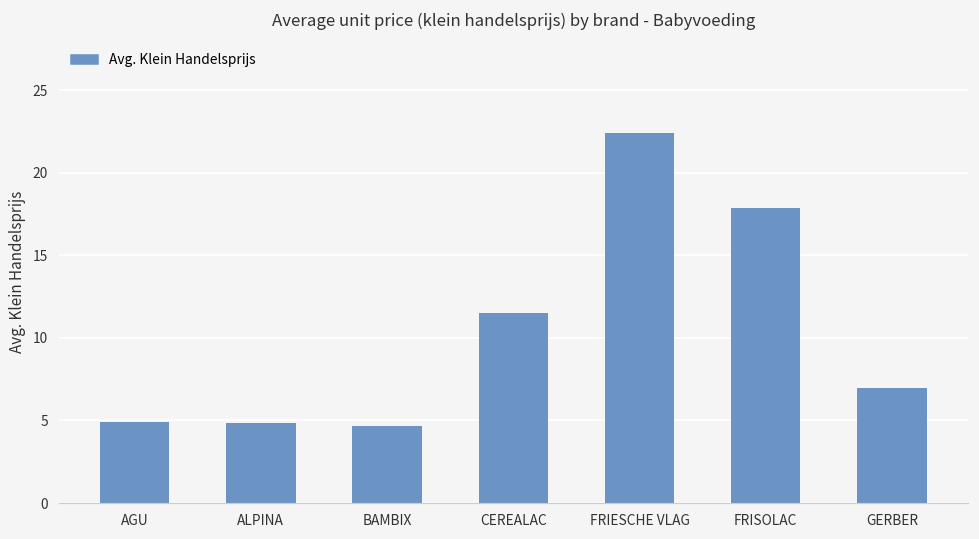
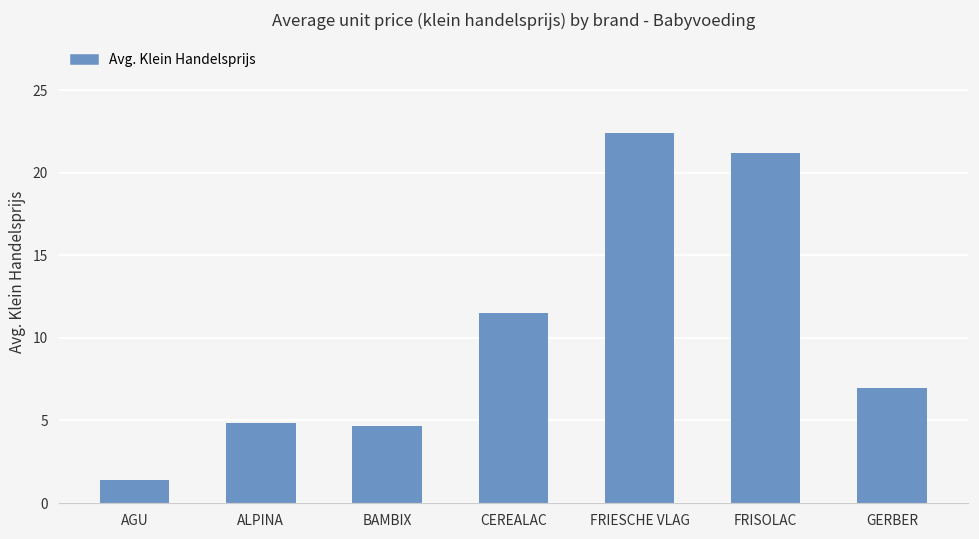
  {
-   "AGU": 4.9,
+   "AGU": 1.4,
    "ALPINA": 4.8,
    "BAMBIX": 4.7,
    "CEREALAC": 11.5,
    "FRIESCHE VLAG": 22.4,
-   "FRISOLAC": 17.9,
+   "FRISOLAC": 21.2,
    "GERBER": 7.0
  }
